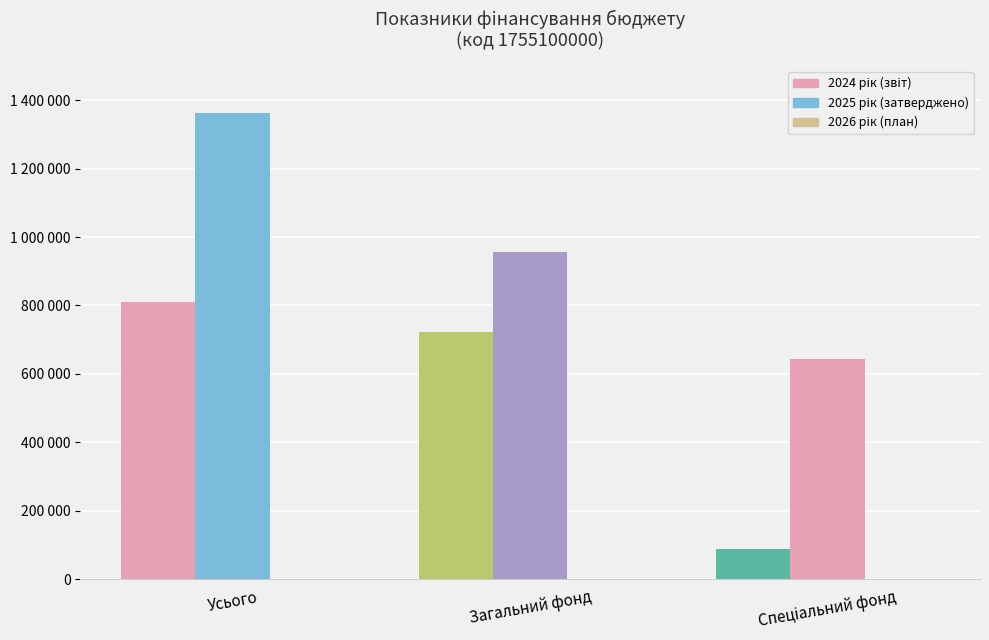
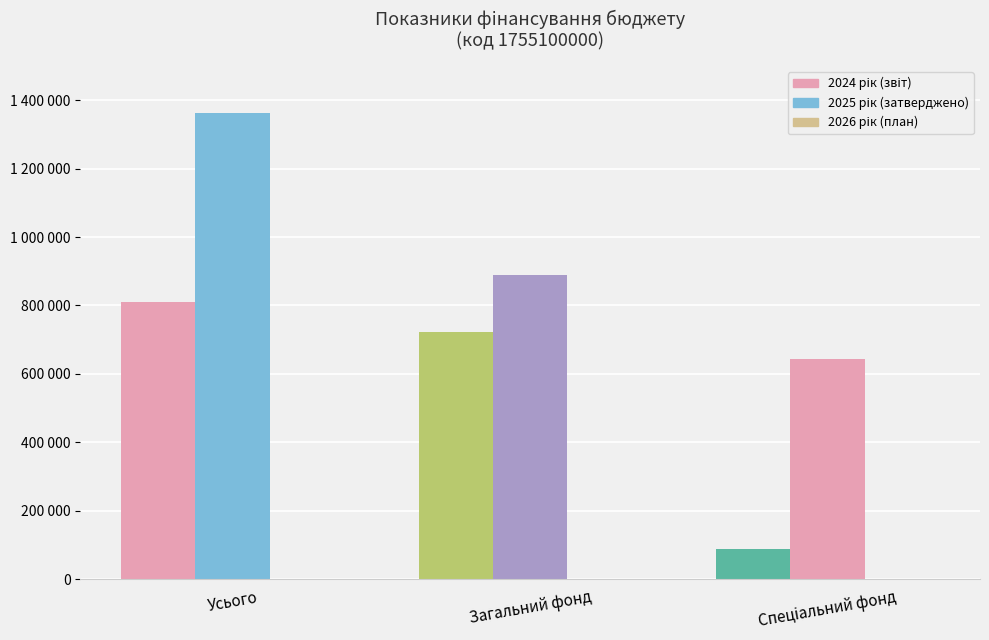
  {
    "Усього": 1360000,
-   "Загальний фонд": 960000,
+   "Загальний фонд": 890000,
    "Спеціальний фонд": 640000
  }
